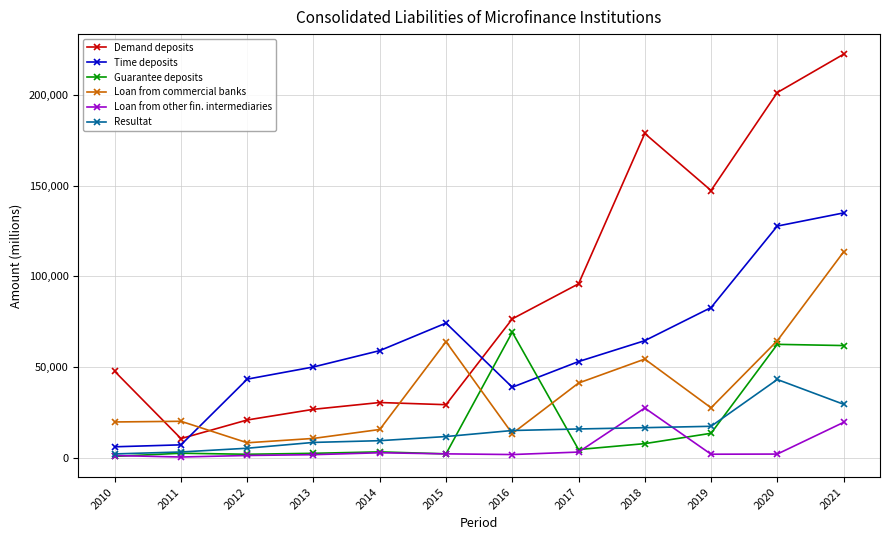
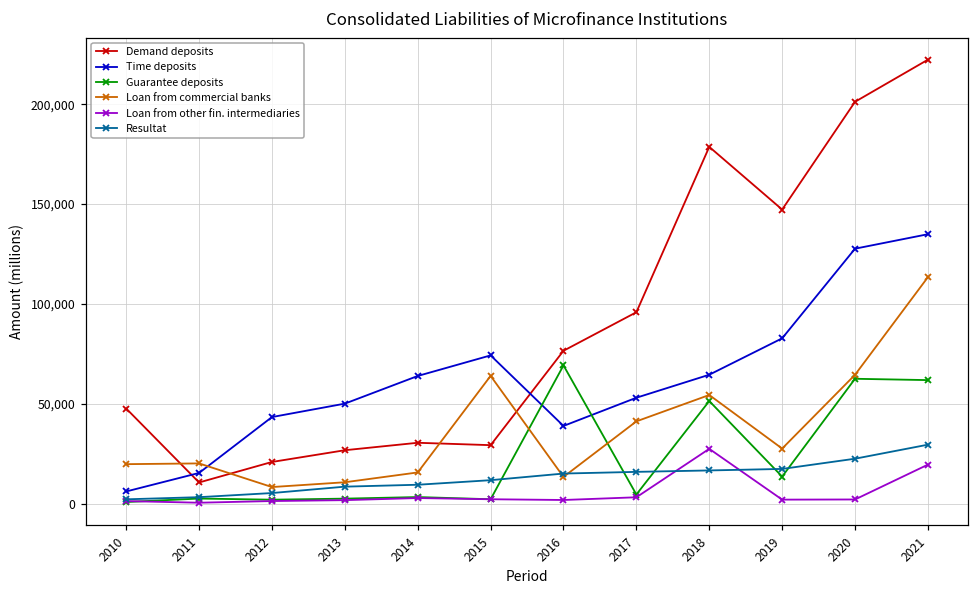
  {
    "Demand deposits": {
      "2010": "48,000",
      "2011": "11,000",
      "2012": "21,000",
      "2013": "27,000",
      "2014": "30,000",
      "2015": "29,000",
      "2016": "77,000",
      "2017": "96,000",
      "2018": "179,000",
      "2019": "147,000",
      "2020": "201,000",
      "2021": "222,000"
    },
    "Time deposits": {
      "2010": "6,000",
-     "2011": "7,000",
+     "2011": "15,000",
      "2012": "43,000",
      "2013": "50,000",
-     "2014": "59,000",
+     "2014": "64,000",
      "2015": "74,000",
      "2016": "39,000",
      "2017": "53,000",
      "2018": "65,000",
      "2019": "83,000",
      "2020": "128,000",
      "2021": "135,000"
    },
    "Guarantee deposits": {
      "2016": "69,000",
-     "2018": "8,000",
+     "2018": "51,000",
      "2019": "14,000",
      "2020": "62,000",
      "2021": "62,000"
    },
    "Loan from commercial banks": {
      "2010": "20,000",
      "2011": "20,000",
      "2012": "8,000",
      "2013": "11,000",
      "2014": "16,000",
      "2015": "64,000",
      "2016": "13,000",
      "2017": "41,000",
      "2018": "54,000",
      "2019": "28,000",
      "2020": "65,000",
      "2021": "113,000"
    },
    "Loan from other fin. intermediaries": {
      "2011": "0",
      "2016": "2,000",
      "2018": "27,000",
      "2019": "2,000",
      "2020": "2,000",
      "2021": "20,000"
    },
    "Resultat": {
      "2012": "5,000",
      "2013": "8,000",
      "2014": "9,000",
      "2015": "12,000",
      "2016": "15,000",
      "2017": "16,000",
      "2018": "17,000",
      "2019": "17,000",
-     "2020": "43,000",
+     "2020": "22,000",
      "2021": "29,000"
    }
  }
